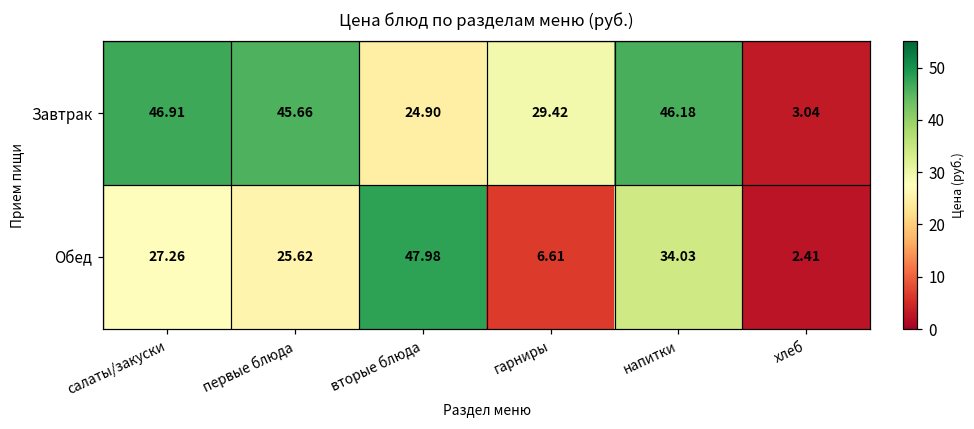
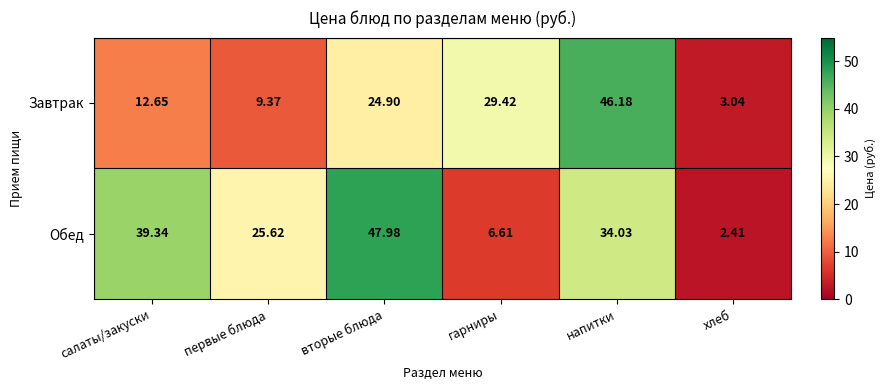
  {
    "Завтрак": {
-     "салаты/закуски": 46.91,
-     "первые блюда": 45.66,
+     "салаты/закуски": 12.65,
+     "первые блюда": 9.37,
      "вторые блюда": 24.90,
      "гарниры": 29.42,
      "напитки": 46.18,
      "хлеб": 3.04
    },
    "Обед": {
-     "салаты/закуски": 27.26,
+     "салаты/закуски": 39.34,
      "первые блюда": 25.62,
      "вторые блюда": 47.98,
      "гарниры": 6.61,
      "напитки": 34.03,
      "хлеб": 2.41
    }
  }
